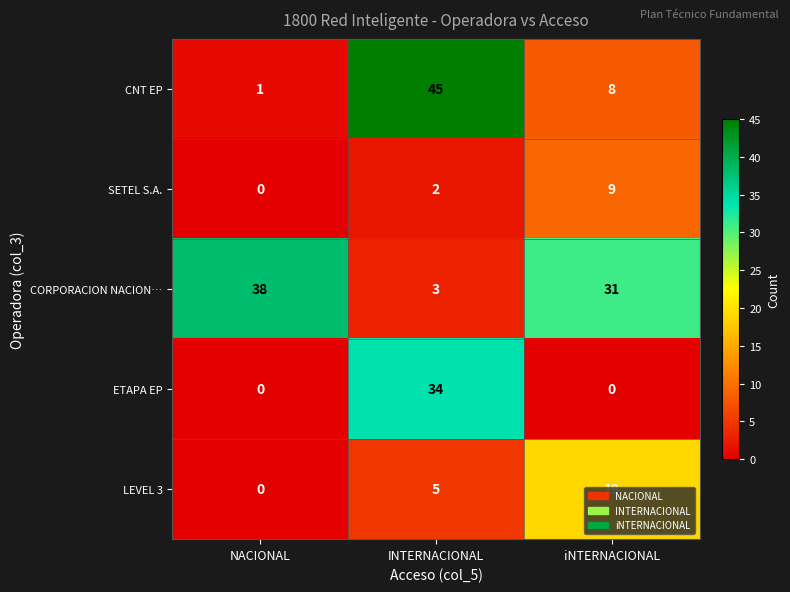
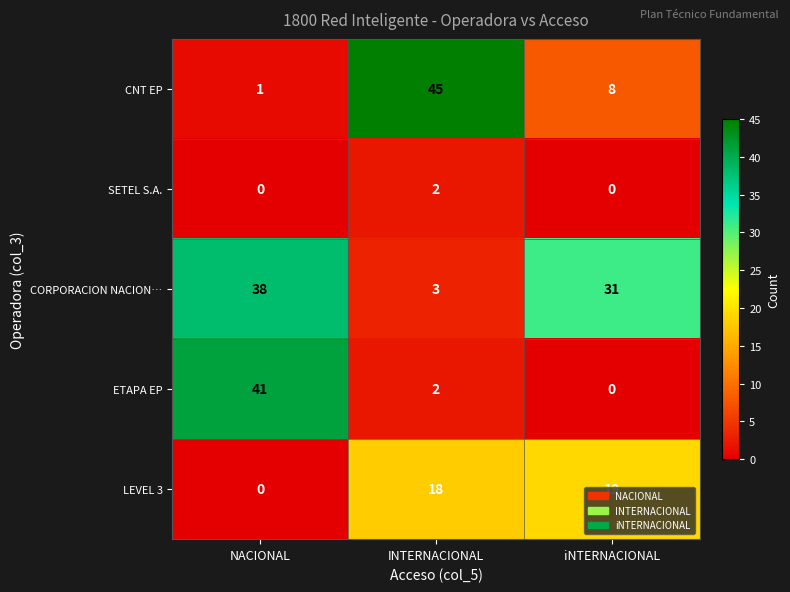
  {
    "CNT EP": {
      "NACIONAL": 1,
      "INTERNACIONAL": 45,
      "iNTERNACIONAL": 8
    },
    "SETEL S.A.": {
      "NACIONAL": 0,
      "INTERNACIONAL": 2,
-     "iNTERNACIONAL": 9
+     "iNTERNACIONAL": 0
    },
    "CORPORACION NACION…": {
      "NACIONAL": 38,
      "INTERNACIONAL": 3,
      "iNTERNACIONAL": 31
    },
    "ETAPA EP": {
-     "NACIONAL": 0,
-     "INTERNACIONAL": 34,
+     "NACIONAL": 41,
+     "INTERNACIONAL": 2,
      "iNTERNACIONAL": 0
    },
    "LEVEL 3": {
      "NACIONAL": 0,
-     "INTERNACIONAL": 5
+     "INTERNACIONAL": 18
    }
  }
